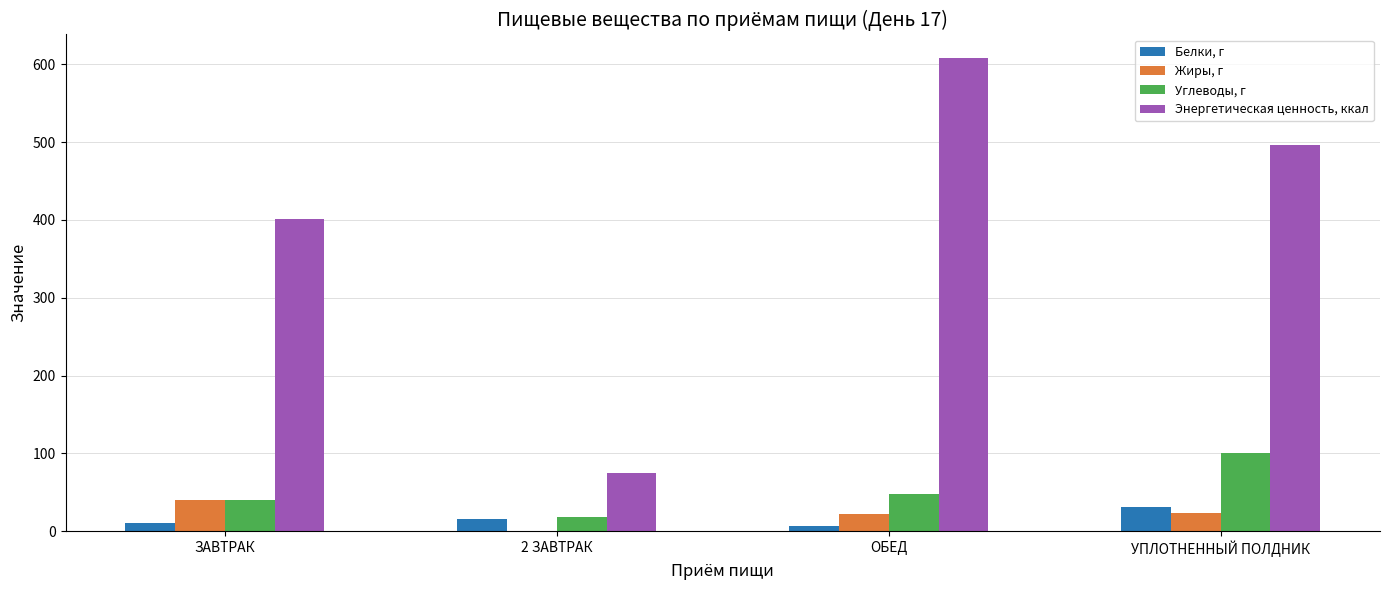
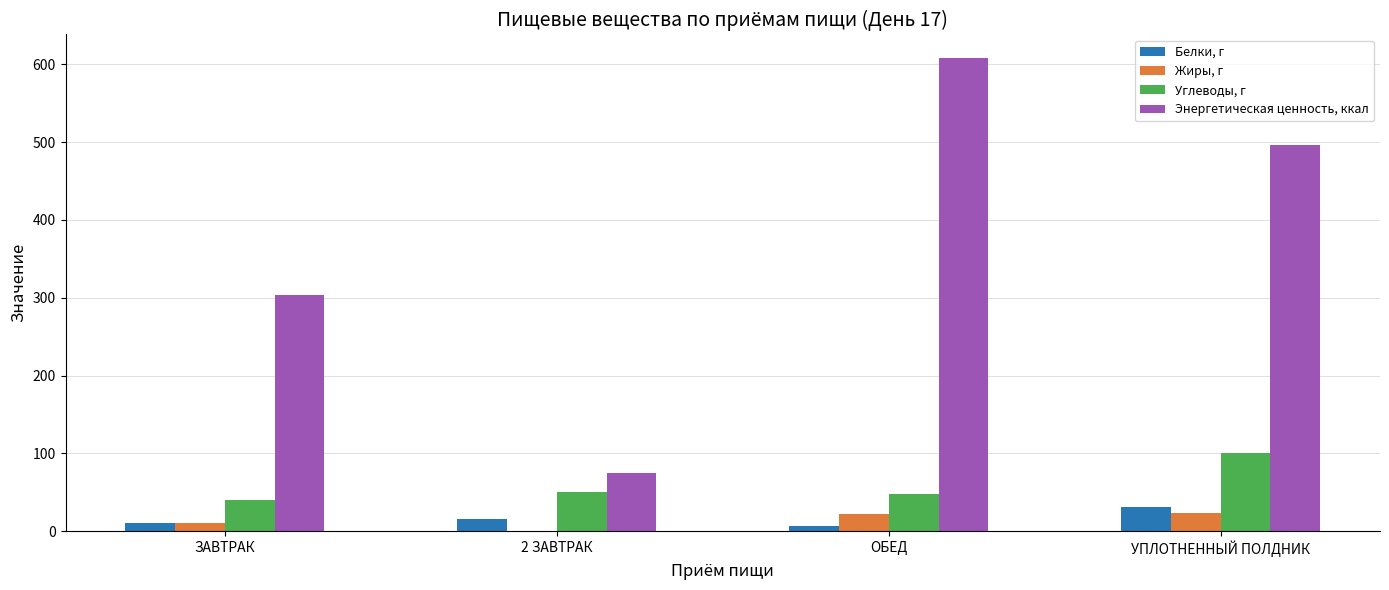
  {
    "Белки, г": {
      "ЗАВТРАК": 10,
      "2 ЗАВТРАК": 20,
      "ОБЕД": 10,
      "УПЛОТНЕННЫЙ ПОЛДНИК": 30
    },
    "Жиры, г": {
-     "ЗАВТРАК": 40,
+     "ЗАВТРАК": 10,
      "ОБЕД": 20,
      "УПЛОТНЕННЫЙ ПОЛДНИК": 20
    },
    "Углеводы, г": {
      "ЗАВТРАК": 40,
-     "2 ЗАВТРАК": 20,
+     "2 ЗАВТРАК": 50,
      "ОБЕД": 50,
      "УПЛОТНЕННЫЙ ПОЛДНИК": 100
    },
    "Энергетическая ценность, ккал": {
-     "ЗАВТРАК": 400,
+     "ЗАВТРАК": 300,
      "2 ЗАВТРАК": 80,
      "ОБЕД": 610,
      "УПЛОТНЕННЫЙ ПОЛДНИК": 500
    }
  }
